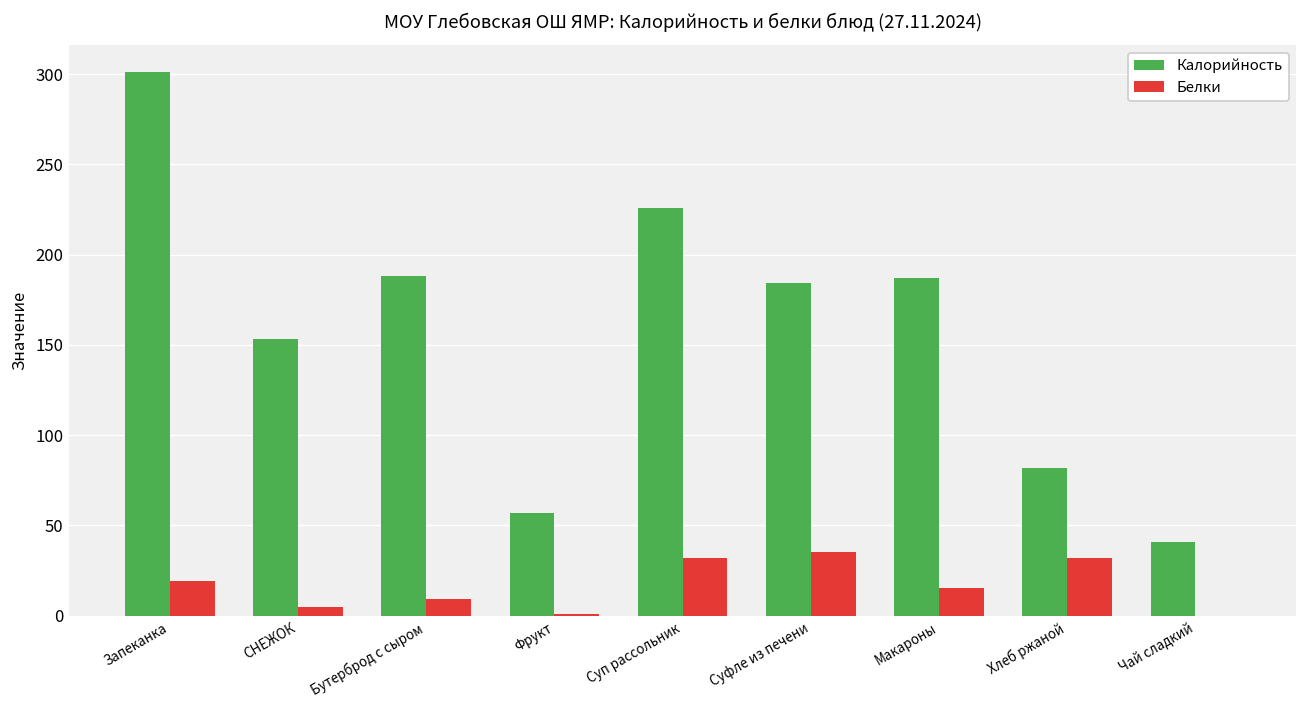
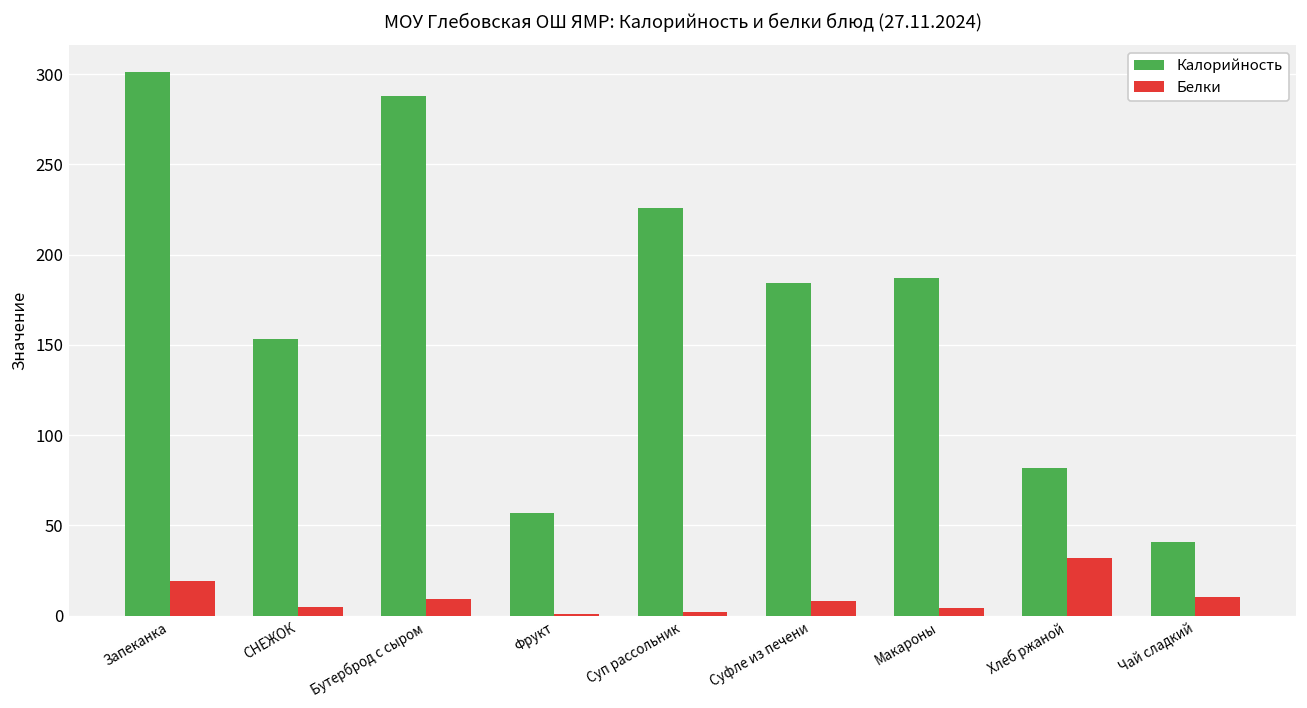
  {
    "Калорийность": {
      "Запеканка": 301,
      "СНЕЖОК": 153,
-     "Бутерброд с сыром": 188,
+     "Бутерброд с сыром": 288,
      "Фрукт": 57,
      "Суп рассольник": 226,
      "Суфле из печени": 184,
      "Макароны": 187,
      "Хлеб ржаной": 82,
      "Чай сладкий": 41
    },
    "Белки": {
      "Запеканка": 19,
      "СНЕЖОК": 5,
      "Бутерброд с сыром": 9,
-     "Суп рассольник": 32,
-     "Суфле из печени": 35,
-     "Макароны": 15,
+     "Суп рассольник": 2,
+     "Суфле из печени": 8,
+     "Макароны": 4,
      "Хлеб ржаной": 32,
-     "Чай сладкий": 0
+     "Чай сладкий": 10
    }
  }
